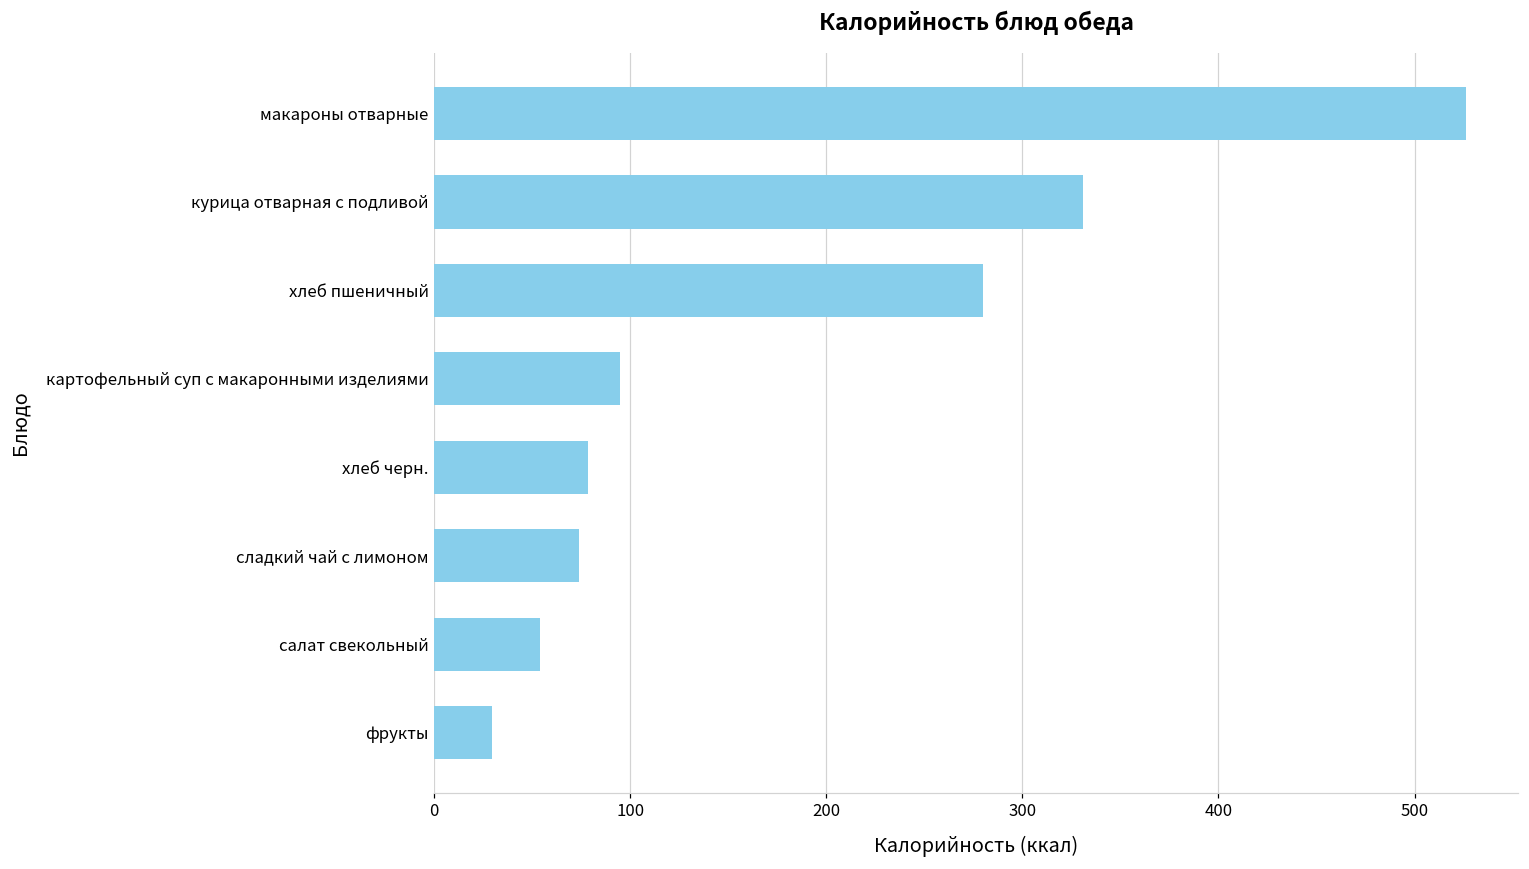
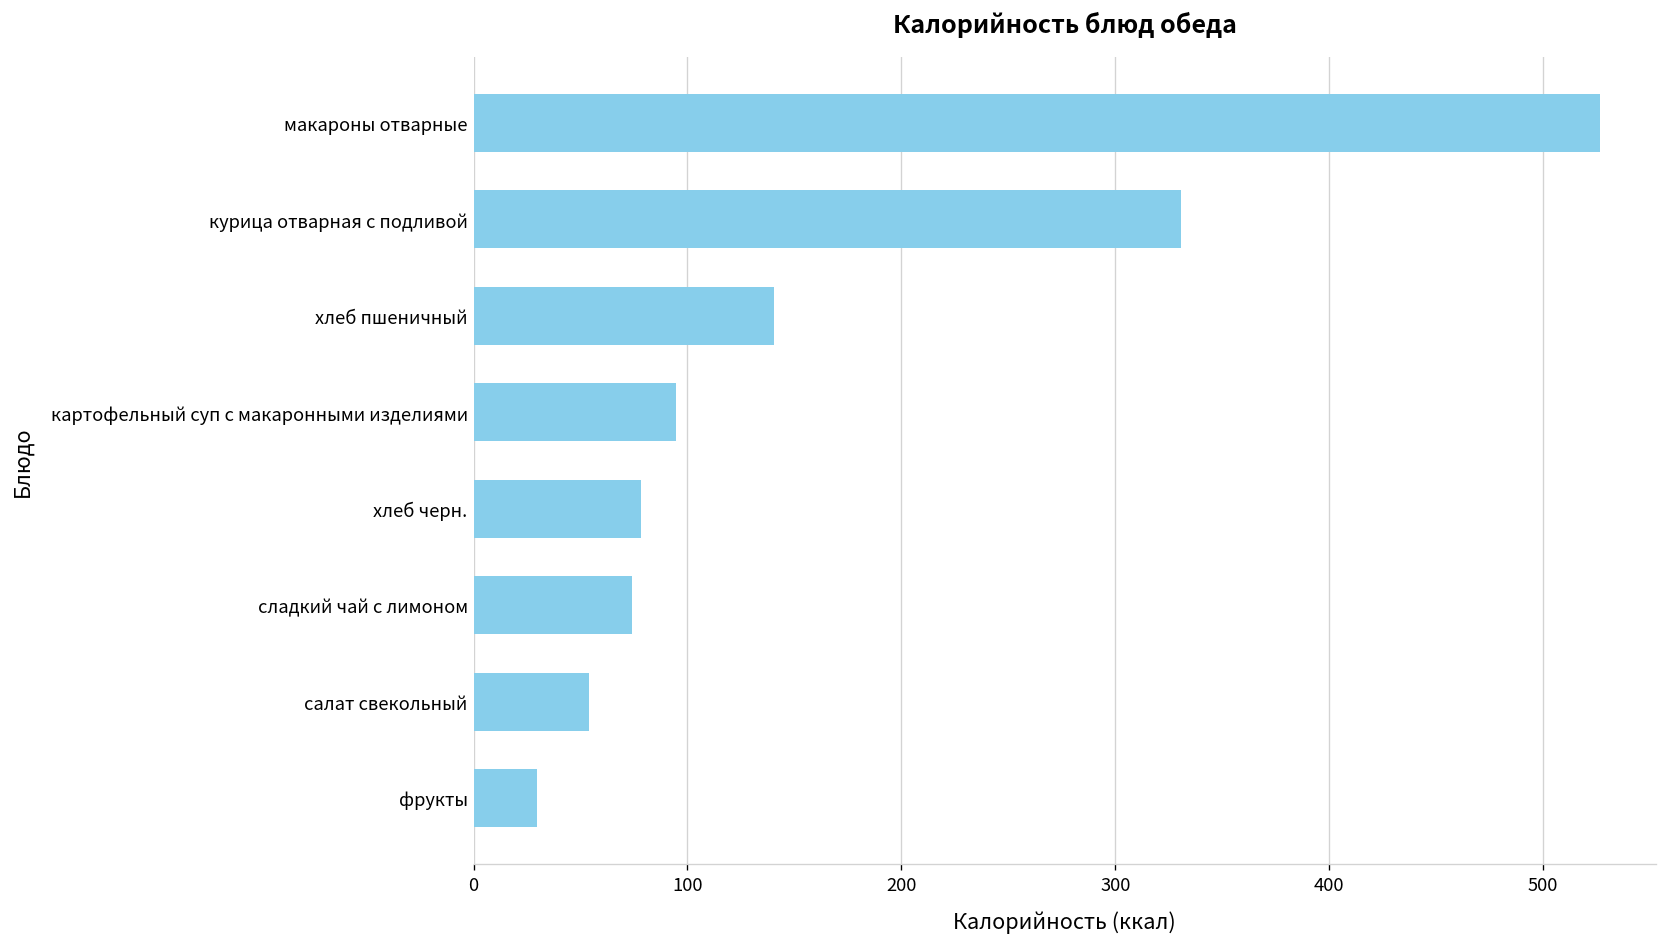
  {
    "макароны отварные": 526,
    "курица отварная с подливой": 331,
-   "хлеб пшеничный": 280,
+   "хлеб пшеничный": 141,
    "картофельный суп с макаронными изделиями": 95,
    "хлеб черн.": 78,
    "сладкий чай с лимоном": 74,
    "салат свекольный": 54,
    "фрукты": 30
  }
